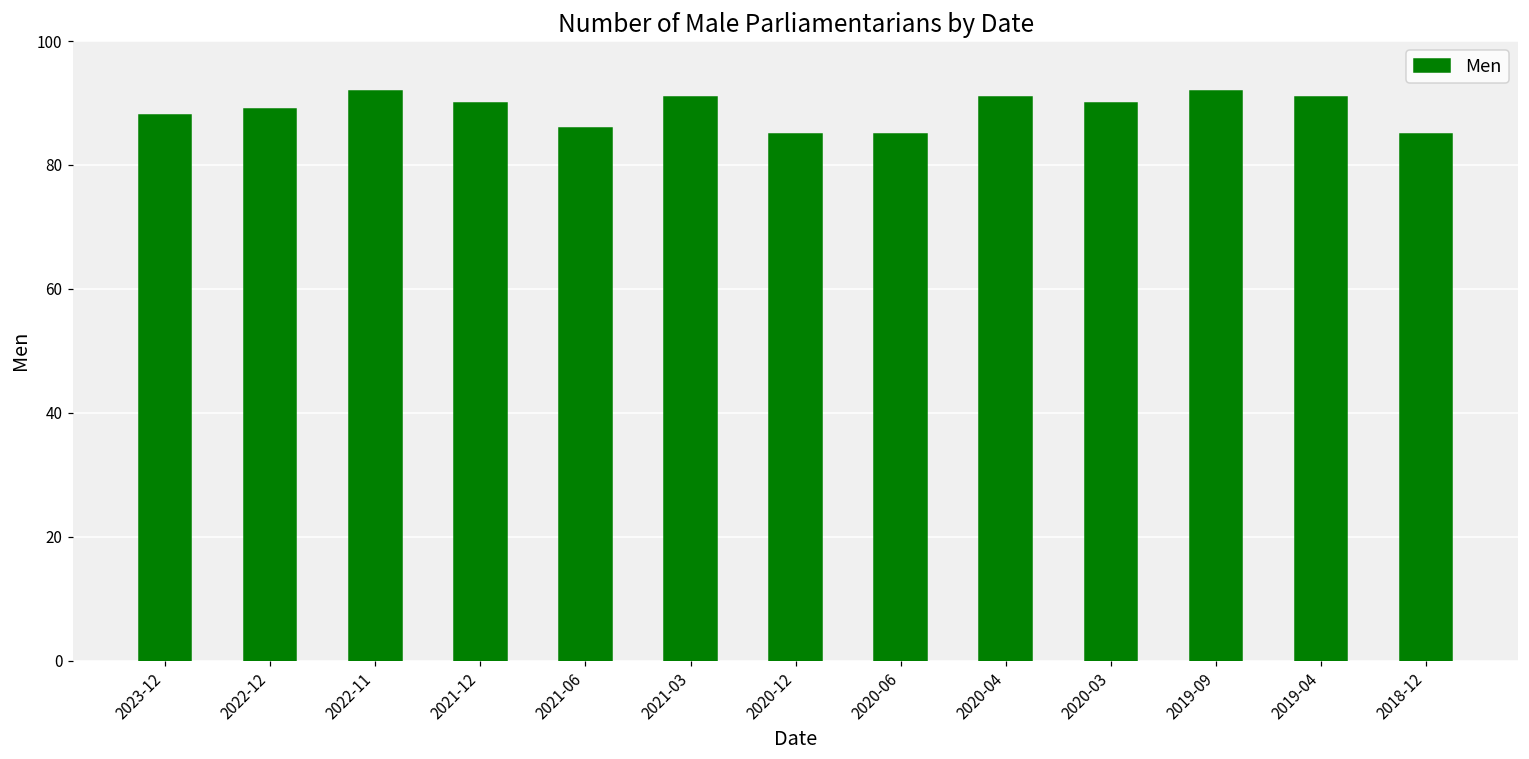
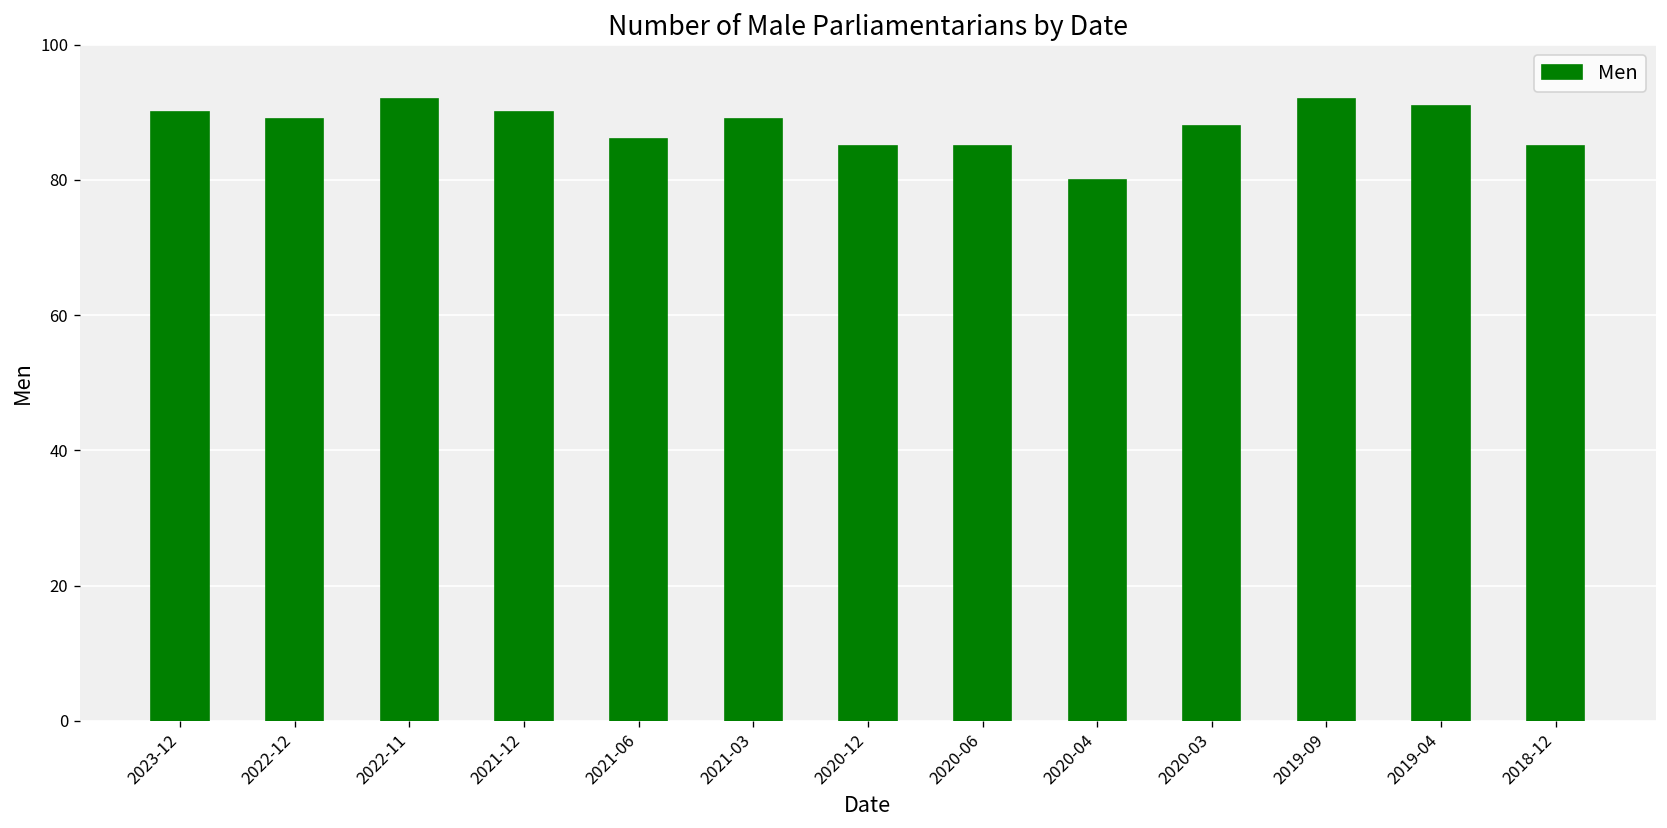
  {
-   "2023-12": 88,
+   "2023-12": 90,
    "2022-12": 89,
    "2022-11": 92,
    "2021-12": 90,
    "2021-06": 86,
-   "2021-03": 91,
+   "2021-03": 89,
    "2020-12": 85,
    "2020-06": 85,
-   "2020-04": 91,
-   "2020-03": 90,
+   "2020-04": 80,
+   "2020-03": 88,
    "2019-09": 92,
    "2019-04": 91,
    "2018-12": 85
  }
